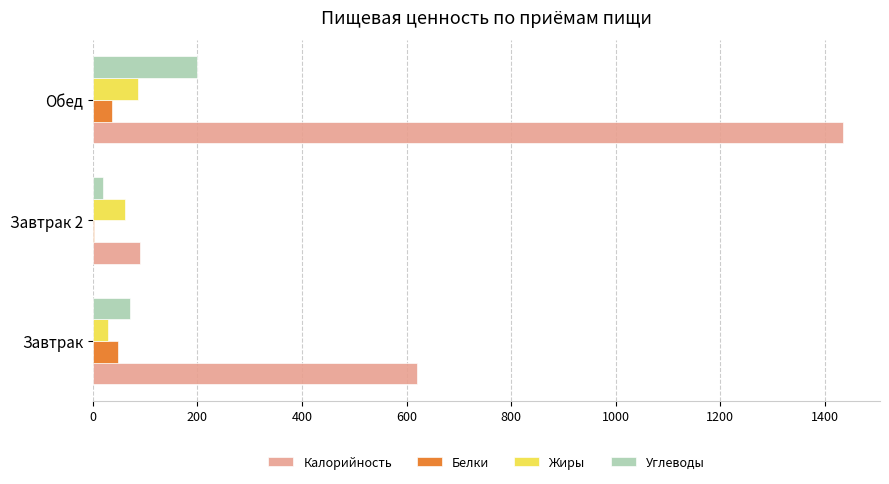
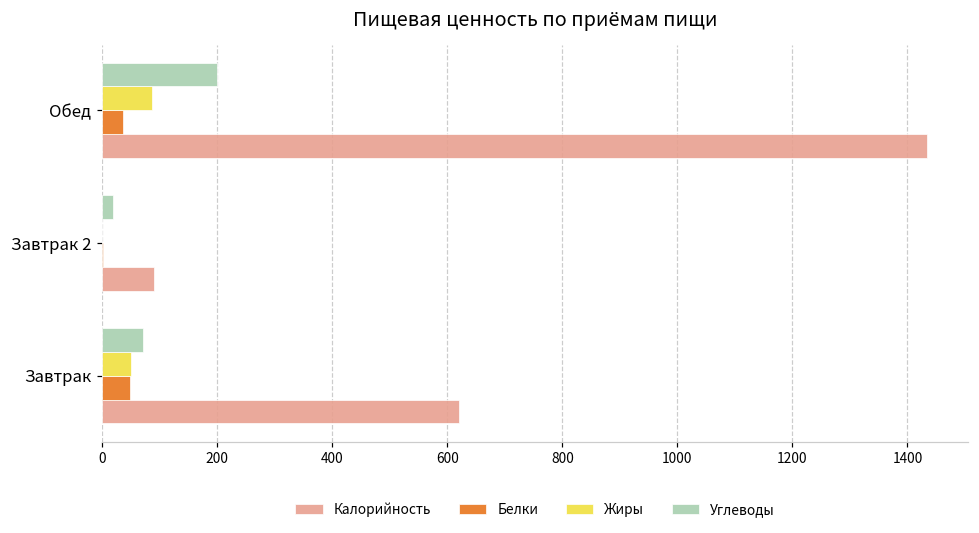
  {
    "Калорийность": {
      "Обед": 1430,
      "Завтрак 2": 90,
      "Завтрак": 620
    },
    "Белки": {
      "Обед": 40,
      "Завтрак": 50
    },
    "Жиры": {
      "Обед": 90,
-     "Завтрак 2": 60,
-     "Завтрак": 30
+     "Завтрак 2": 0,
+     "Завтрак": 50
    },
    "Углеводы": {
      "Обед": 200,
      "Завтрак 2": 20,
      "Завтрак": 70
    }
  }
